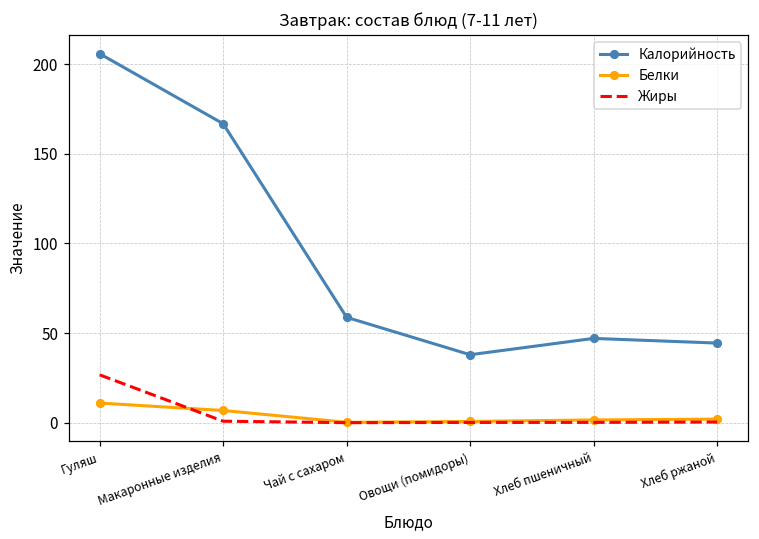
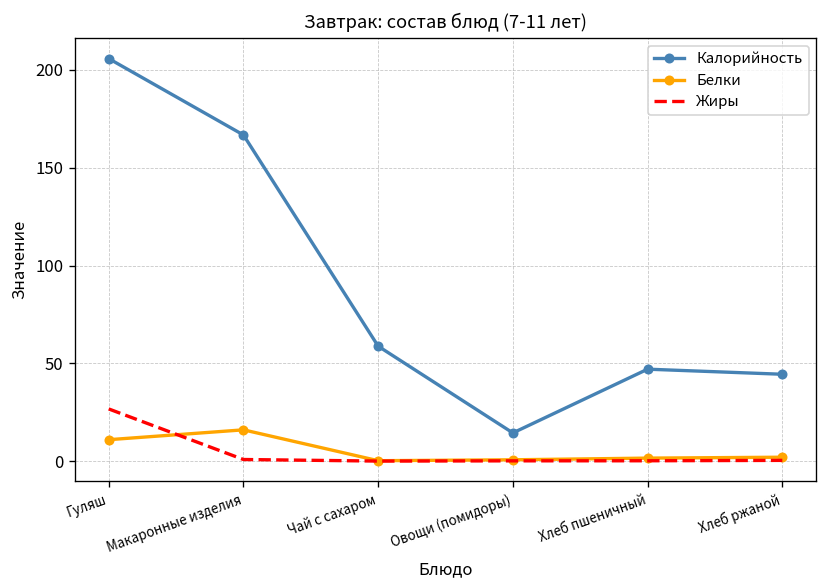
  {
    "Калорийность": {
      "Гуляш": 206,
      "Макаронные изделия": 167,
      "Чай с сахаром": 59,
-     "Овощи (помидоры)": 38,
+     "Овощи (помидоры)": 14,
      "Хлеб пшеничный": 47,
      "Хлеб ржаной": 44
    },
    "Белки": {
      "Гуляш": 11,
-     "Макаронные изделия": 7,
+     "Макаронные изделия": 16,
      "Хлеб ржаной": 2
    },
    "Жиры": {
      "Гуляш": 27,
      "Макаронные изделия": 1,
      "Хлеб ржаной": 0
    }
  }
